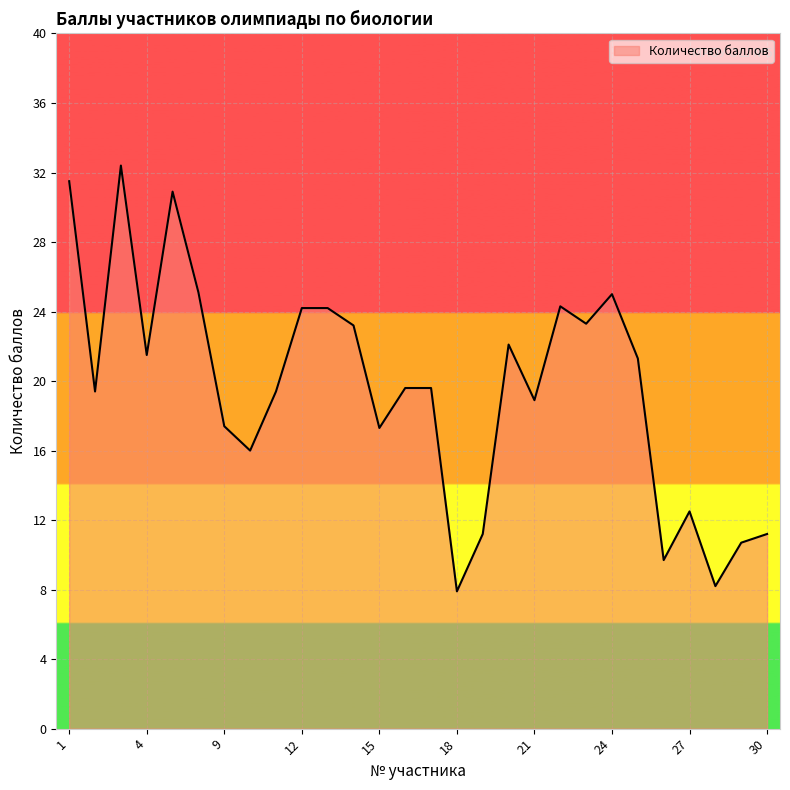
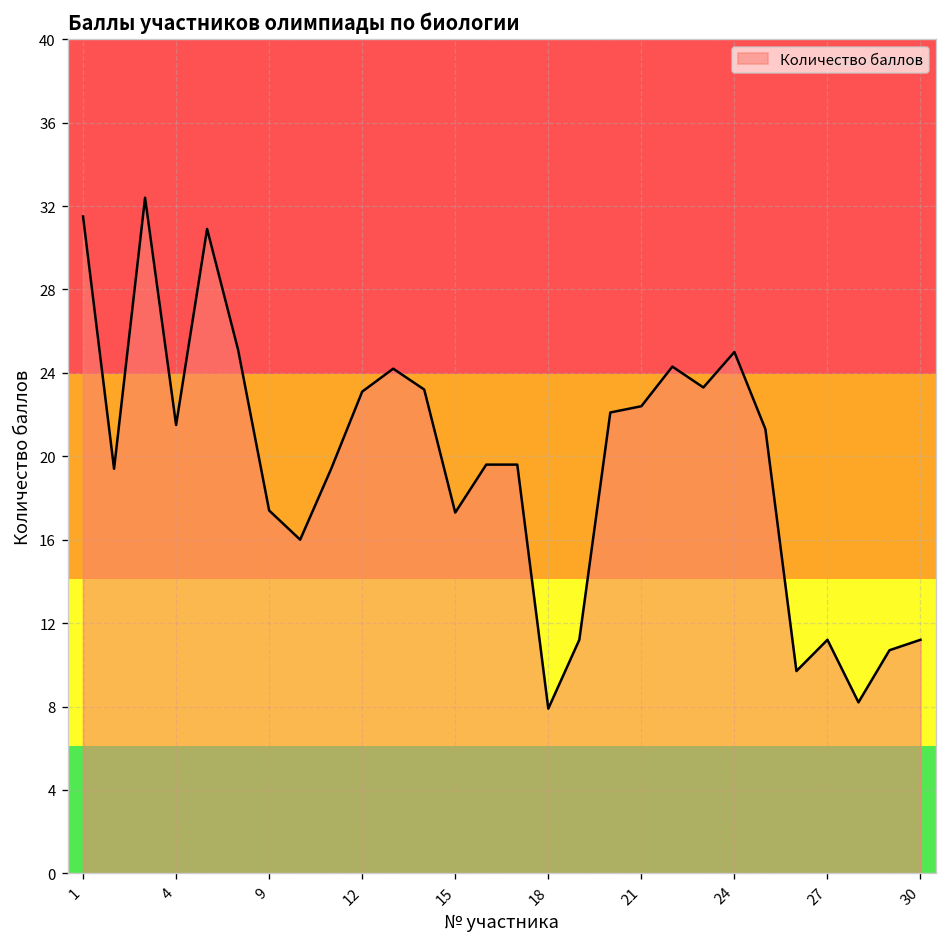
  {
    "1": 31.5,
    "4": 21.5,
    "9": 17.4,
-   "12": 24.2,
+   "12": 23.1,
    "15": 17.3,
    "18": 7.9,
-   "21": 18.9,
+   "21": 22.4,
    "24": 25.0,
-   "27": 12.5,
+   "27": 11.2,
    "30": 11.2
  }
